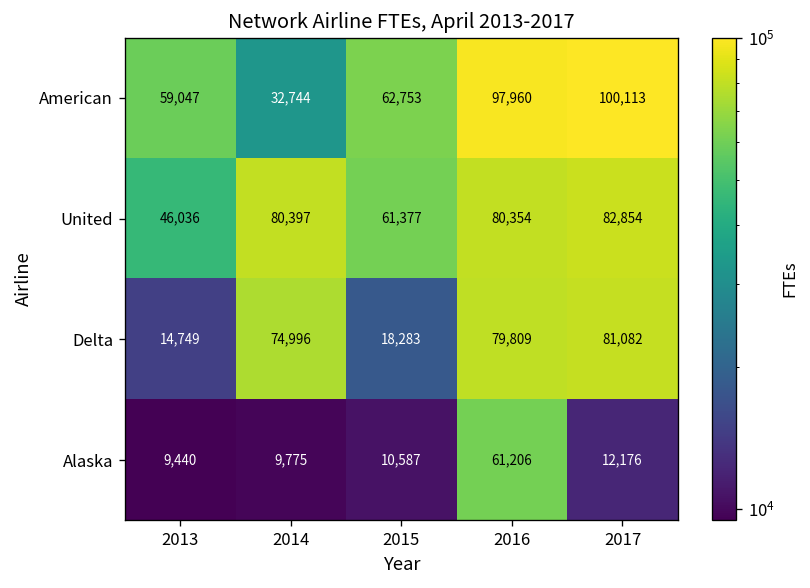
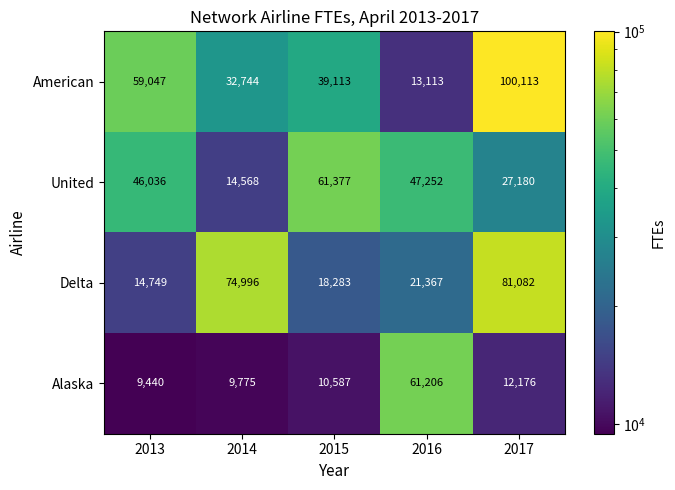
  {
    "American": {
      "2013": "59,047",
      "2014": "32,744",
-     "2015": "62,753",
-     "2016": "97,960",
+     "2015": "39,113",
+     "2016": "13,113",
      "2017": "100,113"
    },
    "United": {
      "2013": "46,036",
-     "2014": "80,397",
+     "2014": "14,568",
      "2015": "61,377",
-     "2016": "80,354",
-     "2017": "82,854"
+     "2016": "47,252",
+     "2017": "27,180"
    },
    "Delta": {
      "2013": "14,749",
      "2014": "74,996",
      "2015": "18,283",
-     "2016": "79,809",
+     "2016": "21,367",
      "2017": "81,082"
    },
    "Alaska": {
      "2013": "9,440",
      "2014": "9,775",
      "2015": "10,587",
      "2016": "61,206",
      "2017": "12,176"
    }
  }
